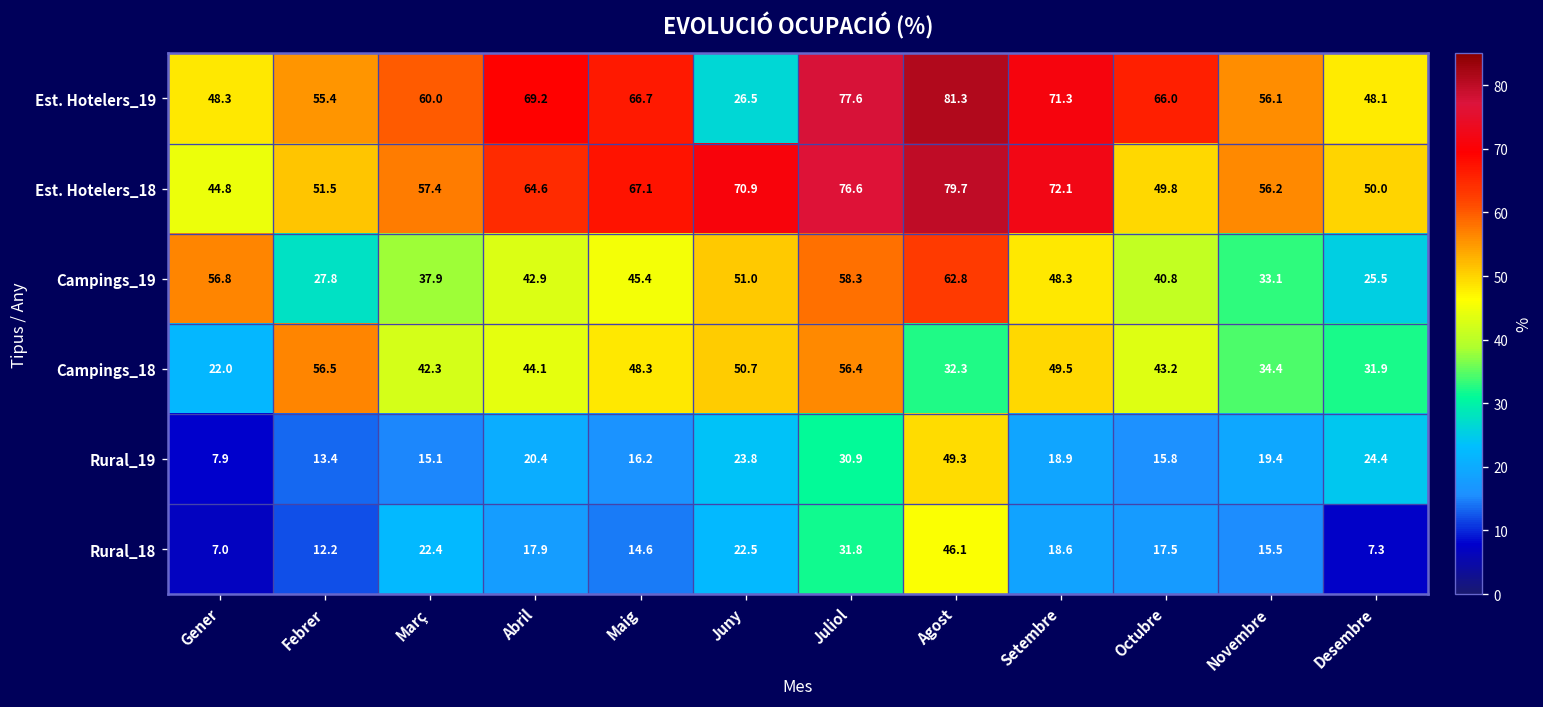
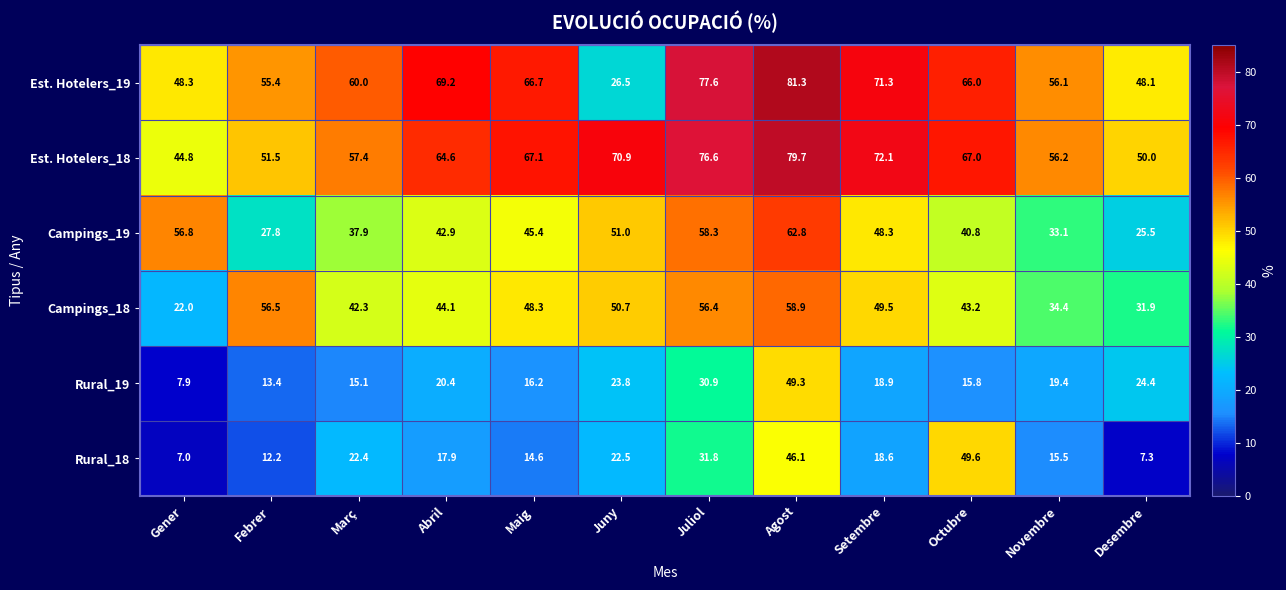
  {
    "Est. Hotelers_19": {
      "Gener": 48.3,
      "Febrer": 55.4,
      "Març": 60.0,
      "Abril": 69.2,
      "Maig": 66.7,
      "Juny": 26.5,
      "Juliol": 77.6,
      "Agost": 81.3,
      "Setembre": 71.3,
      "Octubre": 66.0,
      "Novembre": 56.1,
      "Desembre": 48.1
    },
    "Est. Hotelers_18": {
      "Gener": 44.8,
      "Febrer": 51.5,
      "Març": 57.4,
      "Abril": 64.6,
      "Maig": 67.1,
      "Juny": 70.9,
      "Juliol": 76.6,
      "Agost": 79.7,
      "Setembre": 72.1,
-     "Octubre": 49.8,
+     "Octubre": 67.0,
      "Novembre": 56.2,
      "Desembre": 50.0
    },
    "Campings_19": {
      "Gener": 56.8,
      "Febrer": 27.8,
      "Març": 37.9,
      "Abril": 42.9,
      "Maig": 45.4,
      "Juny": 51.0,
      "Juliol": 58.3,
      "Agost": 62.8,
      "Setembre": 48.3,
      "Octubre": 40.8,
      "Novembre": 33.1,
      "Desembre": 25.5
    },
    "Campings_18": {
      "Gener": 22.0,
      "Febrer": 56.5,
      "Març": 42.3,
      "Abril": 44.1,
      "Maig": 48.3,
      "Juny": 50.7,
      "Juliol": 56.4,
-     "Agost": 32.3,
+     "Agost": 58.9,
      "Setembre": 49.5,
      "Octubre": 43.2,
      "Novembre": 34.4,
      "Desembre": 31.9
    },
    "Rural_19": {
      "Gener": 7.9,
      "Febrer": 13.4,
      "Març": 15.1,
      "Abril": 20.4,
      "Maig": 16.2,
      "Juny": 23.8,
      "Juliol": 30.9,
      "Agost": 49.3,
      "Setembre": 18.9,
      "Octubre": 15.8,
      "Novembre": 19.4,
      "Desembre": 24.4
    },
    "Rural_18": {
      "Gener": 7.0,
      "Febrer": 12.2,
      "Març": 22.4,
      "Abril": 17.9,
      "Maig": 14.6,
      "Juny": 22.5,
      "Juliol": 31.8,
      "Agost": 46.1,
      "Setembre": 18.6,
-     "Octubre": 17.5,
+     "Octubre": 49.6,
      "Novembre": 15.5,
      "Desembre": 7.3
    }
  }
